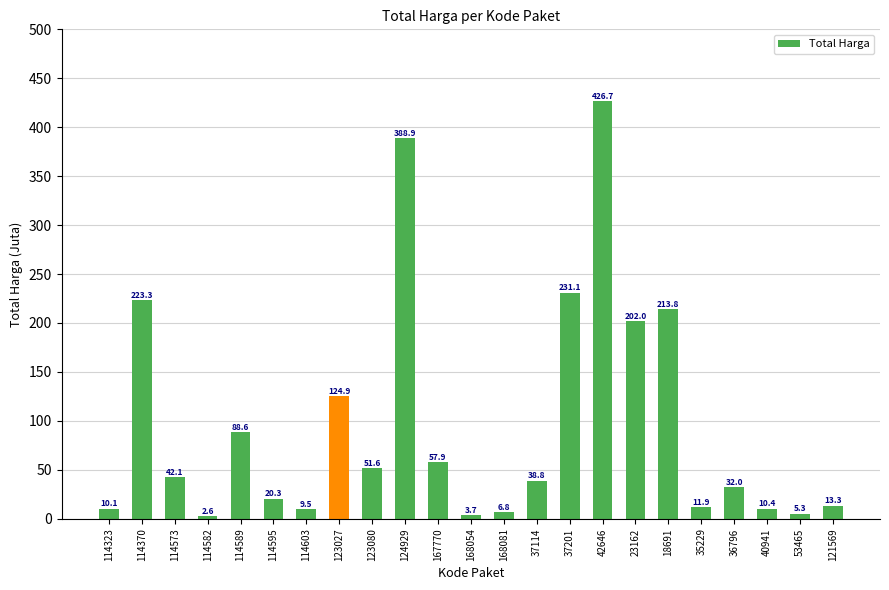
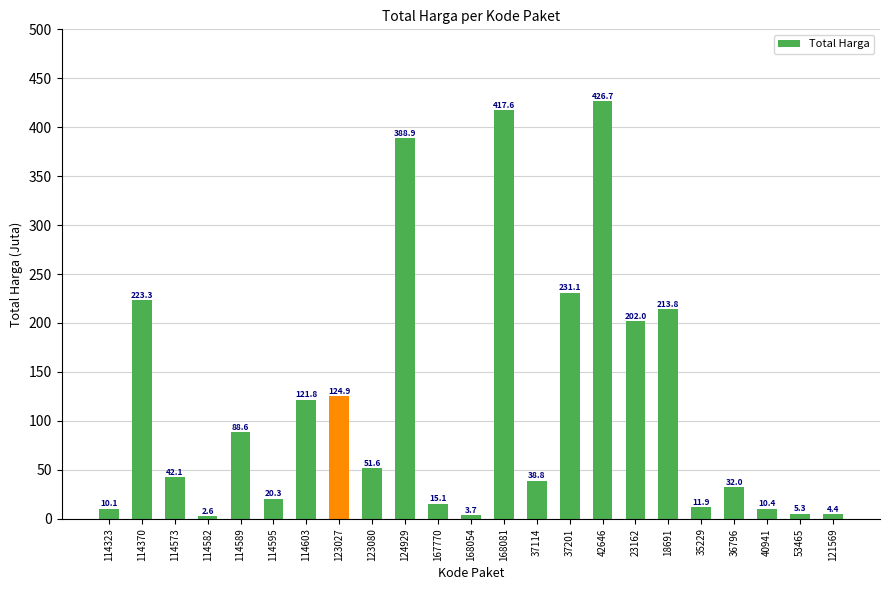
  {
    "114323": 10.1,
    "114370": 223.3,
    "114573": 42.1,
    "114582": 2.6,
    "114589": 88.6,
    "114595": 20.3,
-   "114603": 9.5,
+   "114603": 121.8,
    "123027": 124.9,
    "123080": 51.6,
    "124929": 388.9,
-   "167770": 57.9,
+   "167770": 15.1,
    "168054": 3.7,
-   "168081": 6.8,
+   "168081": 417.6,
    "37114": 38.8,
    "37201": 231.1,
    "42646": 426.7,
    "23162": 202.0,
    "18691": 213.8,
    "35229": 11.9,
    "36796": 32.0,
    "40941": 10.4,
    "53465": 5.3,
-   "121569": 13.3
+   "121569": 4.4
  }
